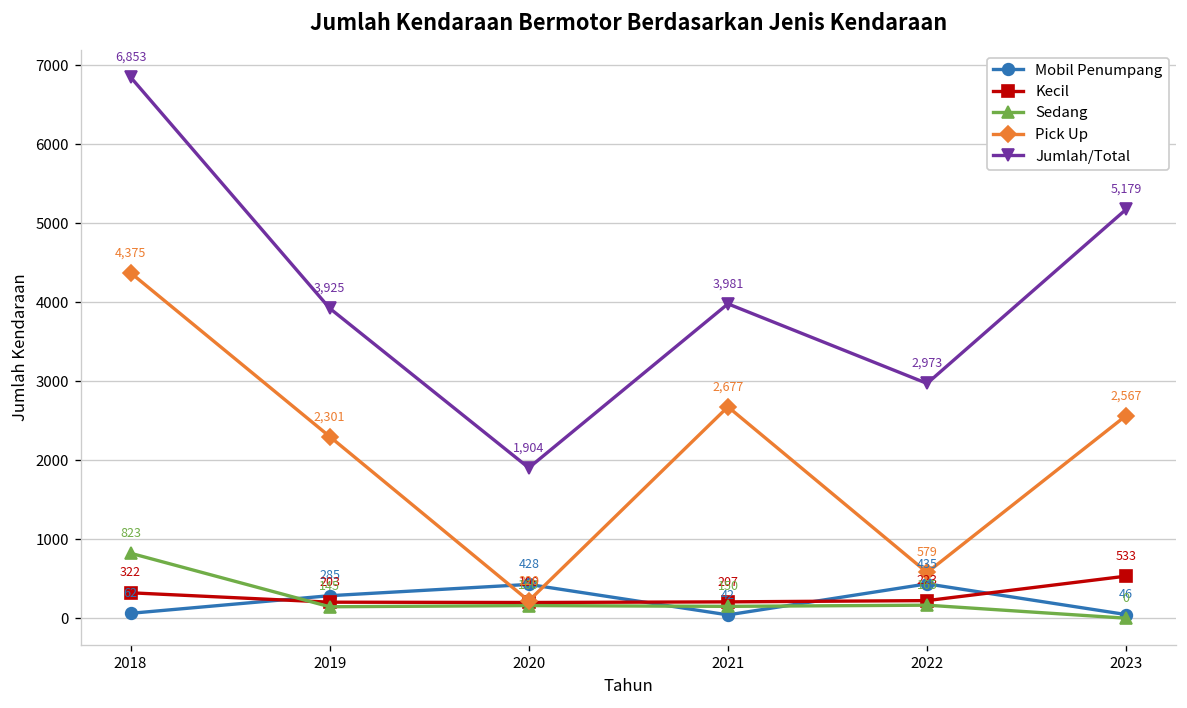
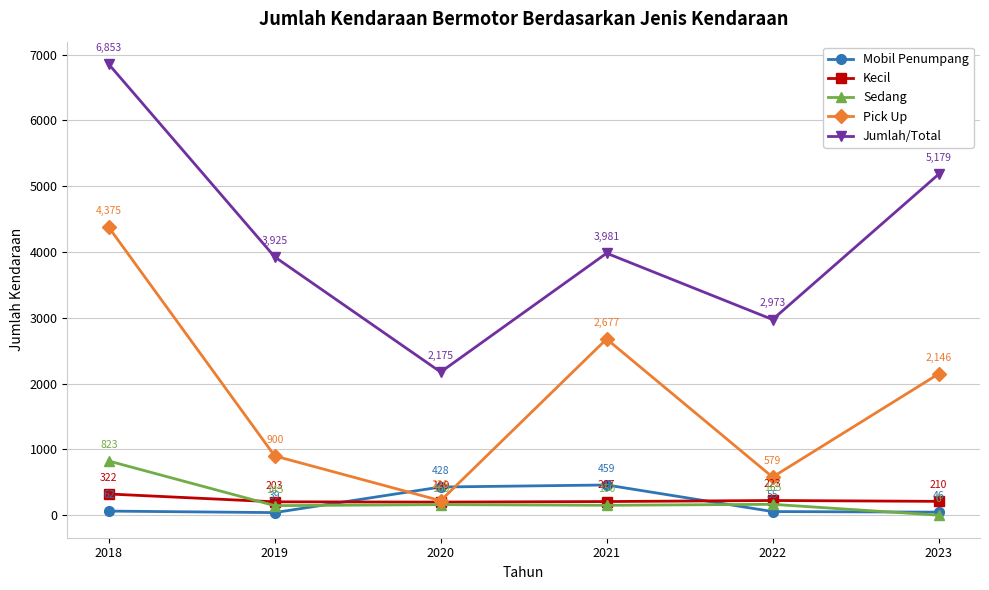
  {
    "Mobil Penumpang": {
-     "2019": "285",
+     "2019": "39",
      "2020": "428",
-     "2021": "42",
-     "2022": "435"
+     "2021": "459",
+     "2022": "55"
    },
    "Kecil": {
      "2018": "322",
-     "2023": "533"
+     "2023": "210"
    },
    "Sedang": {
      "2018": "823"
    },
    "Pick Up": {
      "2018": "4,375",
-     "2019": "2,301",
+     "2019": "900",
      "2021": "2,677",
      "2022": "579",
-     "2023": "2,567"
+     "2023": "2,146"
    },
    "Jumlah/Total": {
      "2018": "6,853",
      "2019": "3,925",
-     "2020": "1,904",
+     "2020": "2,175",
      "2021": "3,981",
      "2022": "2,973",
      "2023": "5,179"
    }
  }
